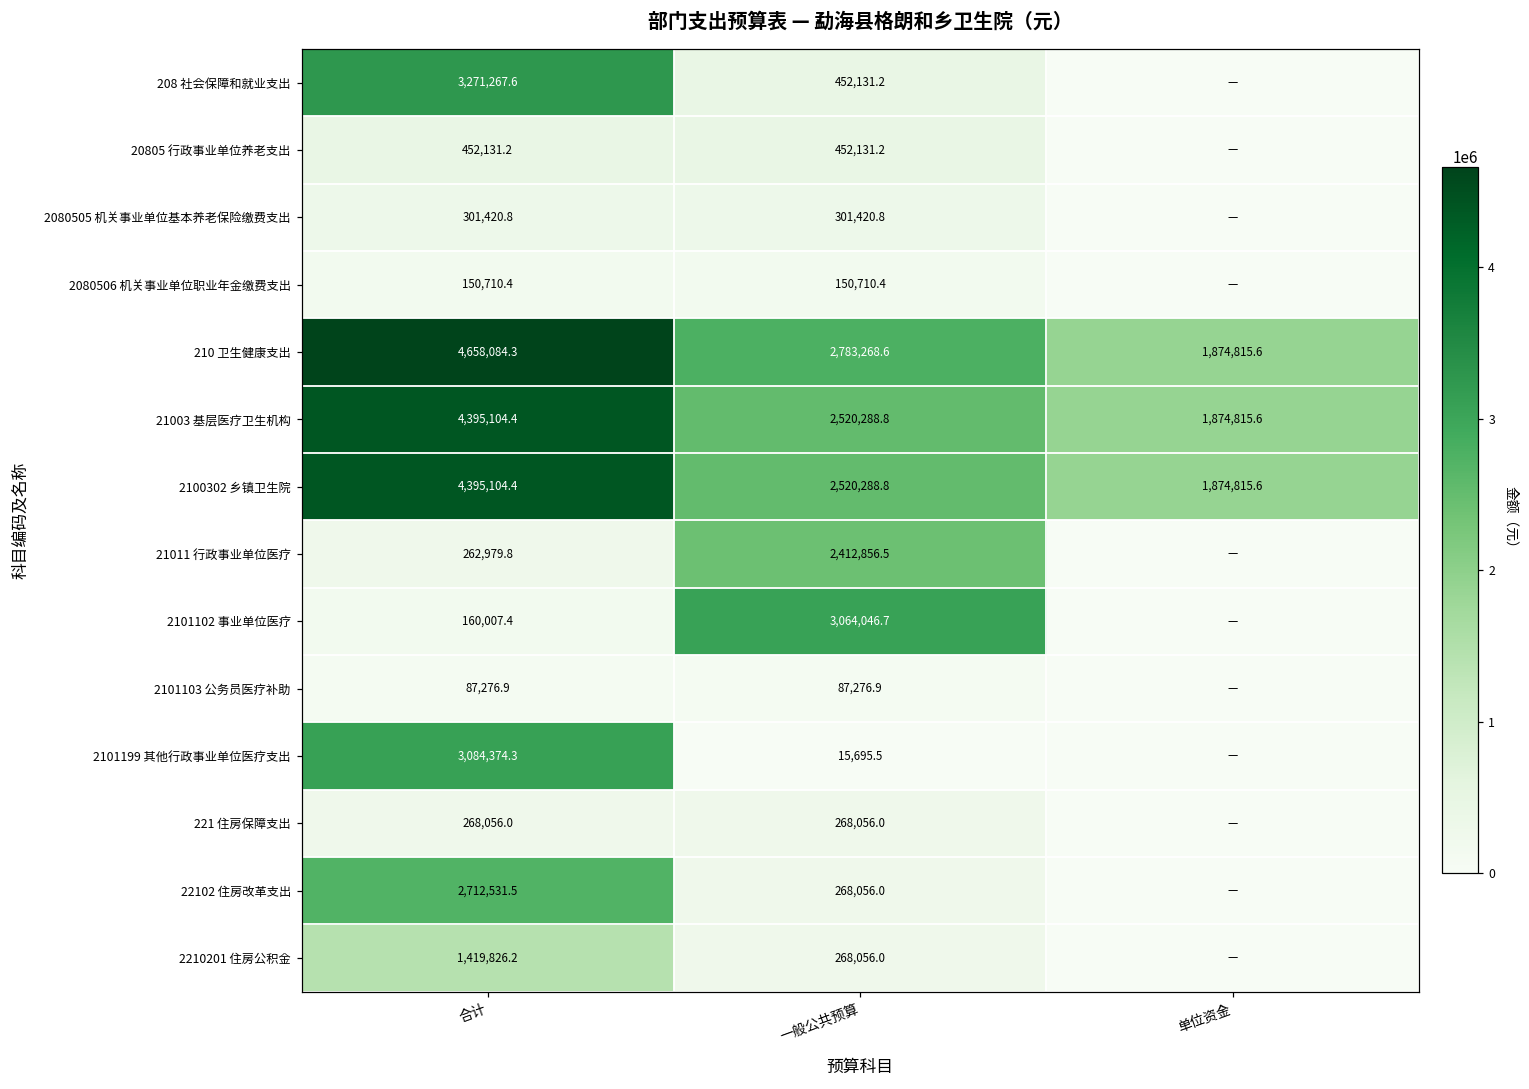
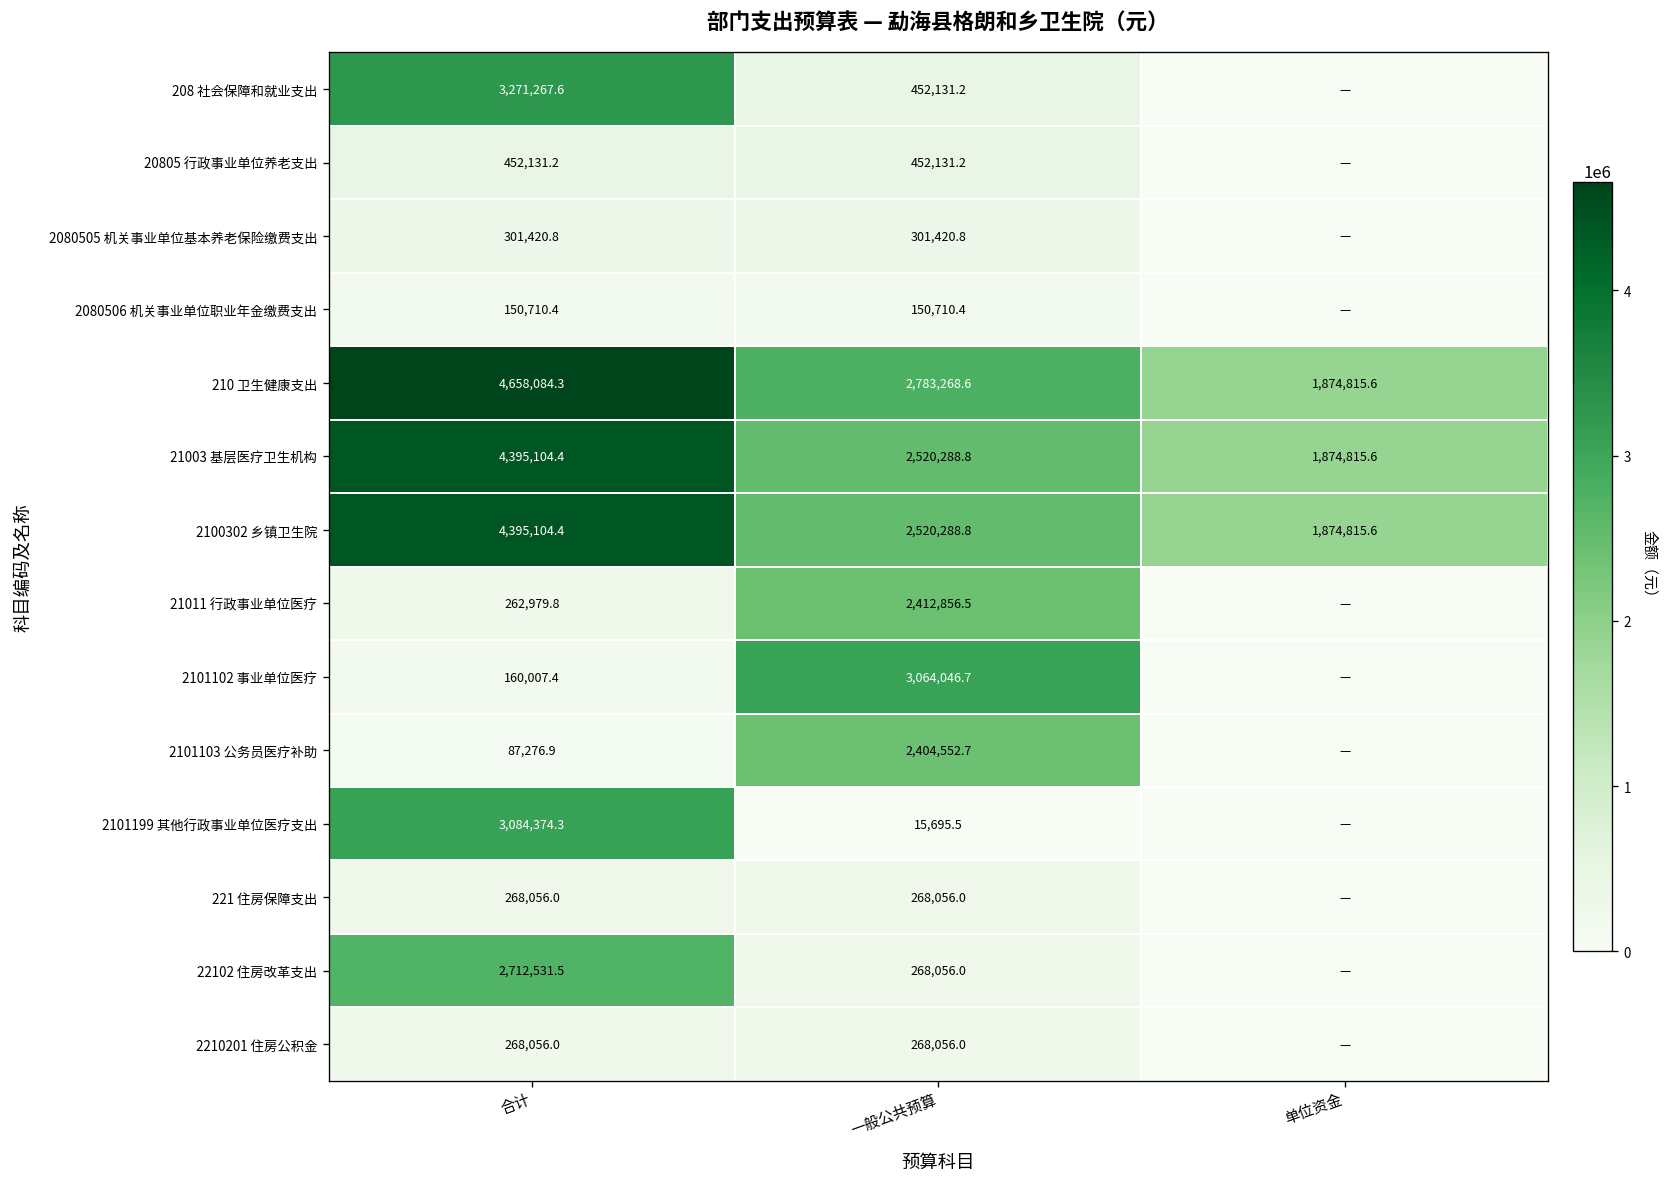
  {
    "208 社会保障和就业支出": {
      "合计": "3,271,267.6",
      "一般公共预算": "452,131.2"
    },
    "20805 行政事业单位养老支出": {
      "合计": "452,131.2",
      "一般公共预算": "452,131.2"
    },
    "2080505 机关事业单位基本养老保险缴费支出": {
      "合计": "301,420.8",
      "一般公共预算": "301,420.8"
    },
    "2080506 机关事业单位职业年金缴费支出": {
      "合计": "150,710.4",
      "一般公共预算": "150,710.4"
    },
    "210 卫生健康支出": {
      "合计": "4,658,084.3",
      "一般公共预算": "2,783,268.6",
      "单位资金": "1,874,815.6"
    },
    "21003 基层医疗卫生机构": {
      "合计": "4,395,104.4",
      "一般公共预算": "2,520,288.8",
      "单位资金": "1,874,815.6"
    },
    "2100302 乡镇卫生院": {
      "合计": "4,395,104.4",
      "一般公共预算": "2,520,288.8",
      "单位资金": "1,874,815.6"
    },
    "21011 行政事业单位医疗": {
      "合计": "262,979.8",
      "一般公共预算": "2,412,856.5"
    },
    "2101102 事业单位医疗": {
      "合计": "160,007.4",
      "一般公共预算": "3,064,046.7"
    },
    "2101103 公务员医疗补助": {
      "合计": "87,276.9",
-     "一般公共预算": "87,276.9"
+     "一般公共预算": "2,404,552.7"
    },
    "2101199 其他行政事业单位医疗支出": {
      "合计": "3,084,374.3",
      "一般公共预算": "15,695.5"
    },
    "221 住房保障支出": {
      "合计": "268,056.0",
      "一般公共预算": "268,056.0"
    },
    "22102 住房改革支出": {
      "合计": "2,712,531.5",
      "一般公共预算": "268,056.0"
    },
    "2210201 住房公积金": {
-     "合计": "1,419,826.2",
+     "合计": "268,056.0",
      "一般公共预算": "268,056.0"
    }
  }
